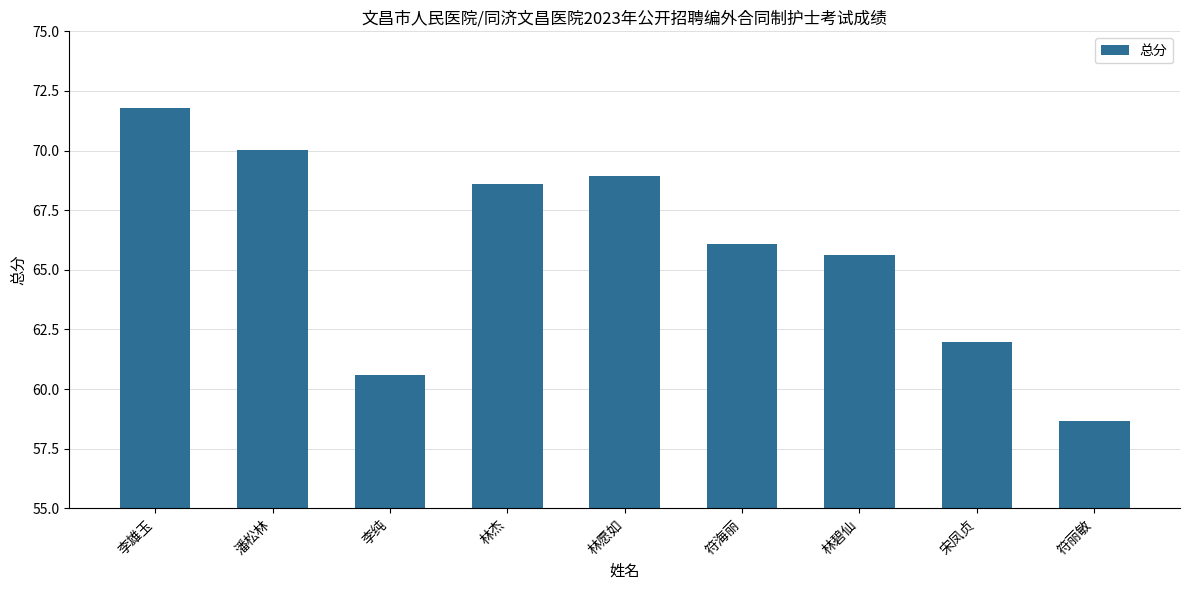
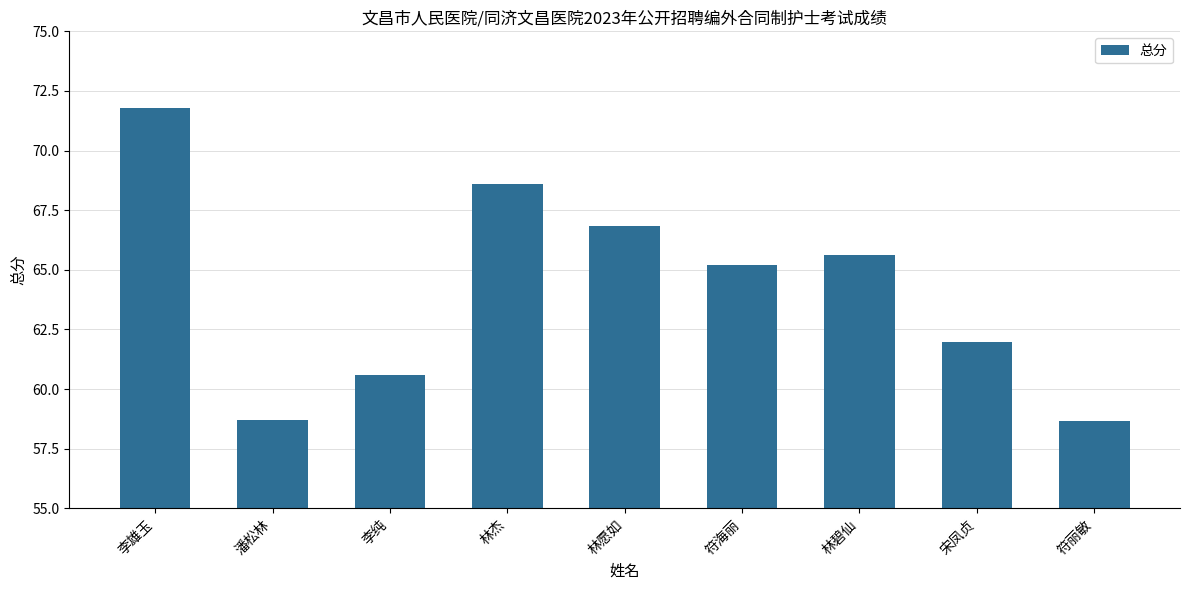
  {
    "李雄玉": 71.8,
-   "潘松林": 70.0,
+   "潘松林": 58.7,
    "李纯": 60.6,
    "林杰": 68.6,
-   "林愿如": 68.9,
-   "符海丽": 66.1,
+   "林愿如": 66.8,
+   "符海丽": 65.2,
    "林碧仙": 65.6,
    "宋凤贞": 62.0,
    "符丽敏": 58.7
  }
